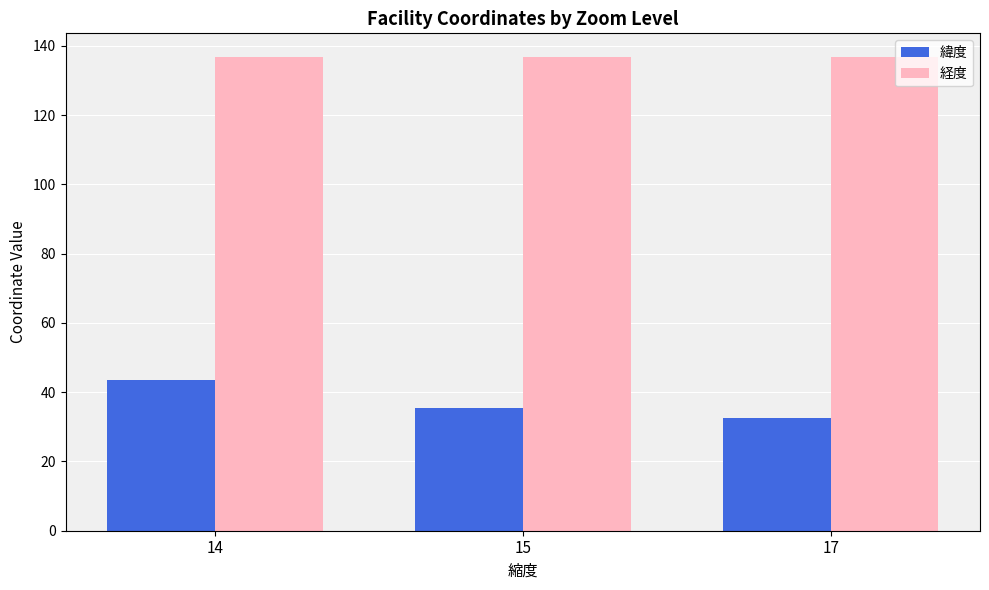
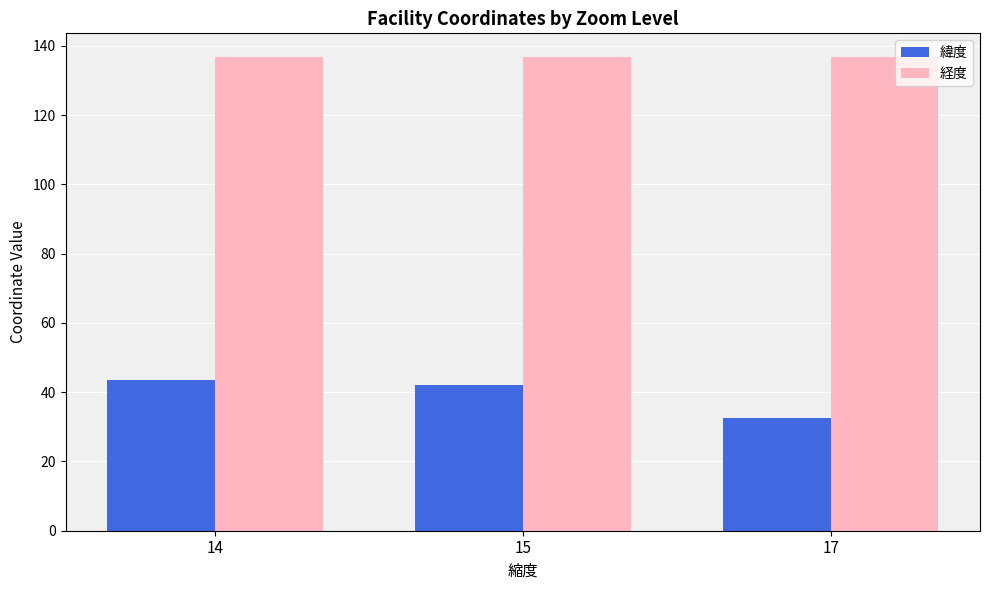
  {
    "緯度": {
      "14": 43,
-     "15": 35,
+     "15": 42,
      "17": 33
    },
    "経度": {
      "14": 137,
      "15": 137,
      "17": 137
    }
  }
